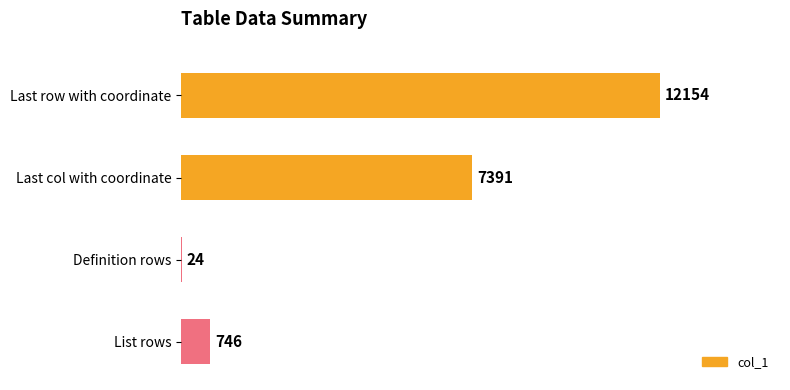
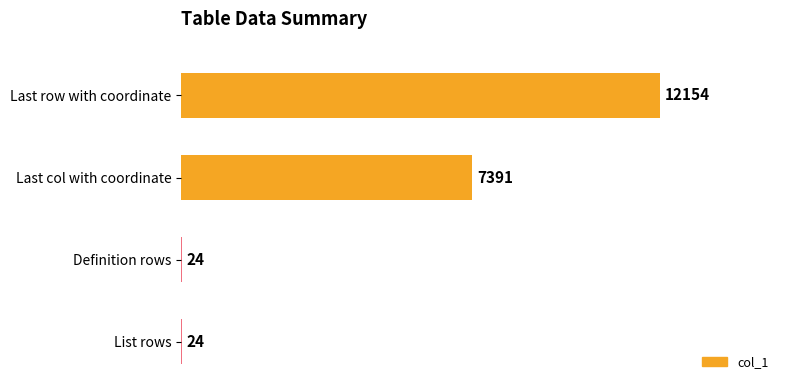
  {
    "Last row with coordinate": 12154,
    "Last col with coordinate": 7391,
    "Definition rows": 24,
-   "List rows": 746
+   "List rows": 24
  }
